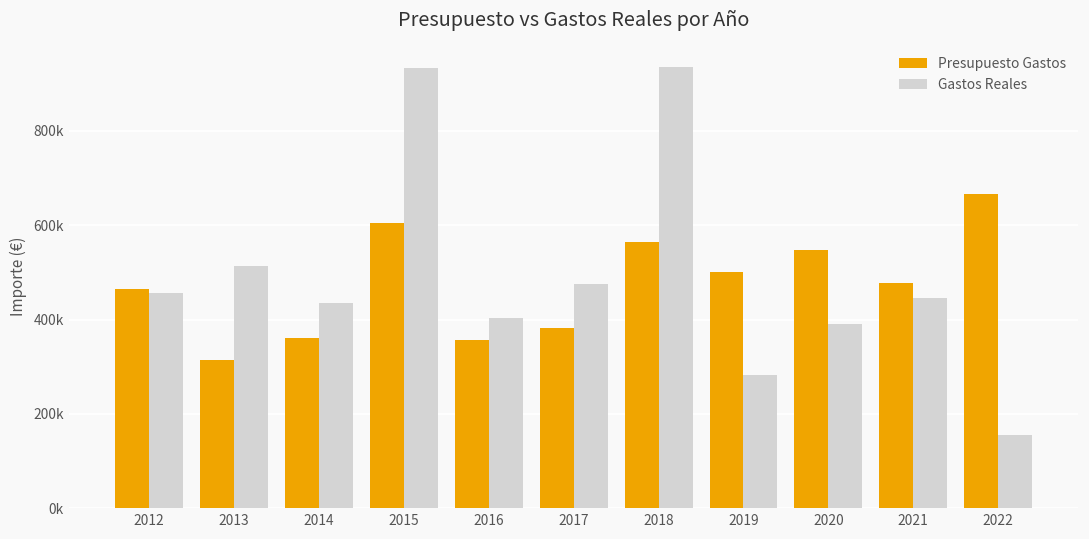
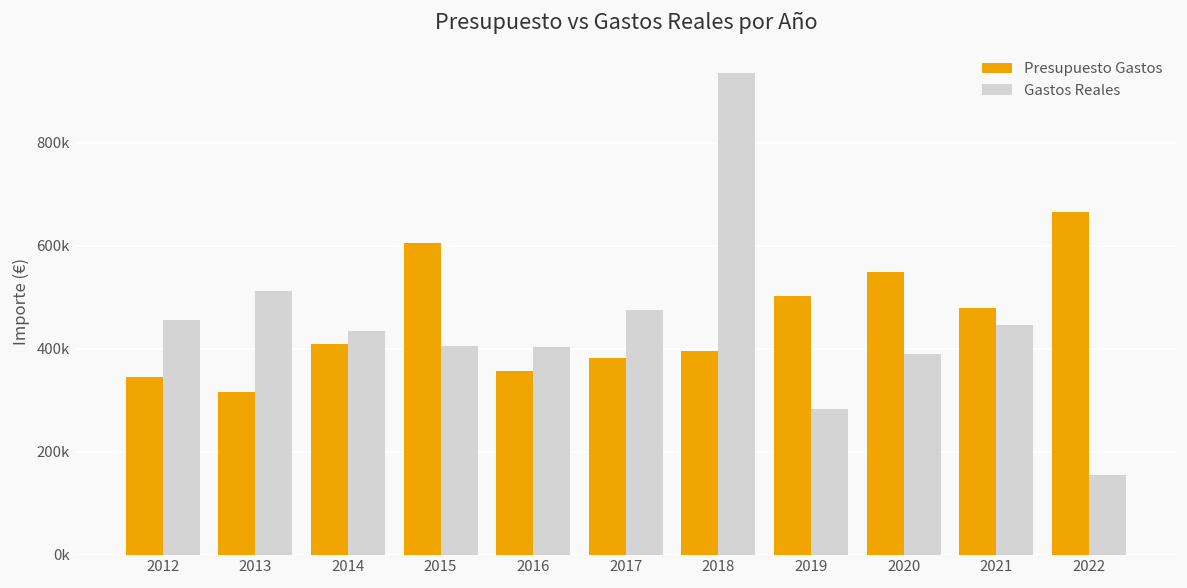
  {
    "Presupuesto Gastos": {
-     "2012": 460000,
+     "2012": 340000,
      "2013": 320000,
-     "2014": 360000,
+     "2014": 410000,
      "2015": 600000,
      "2016": 360000,
      "2017": 380000,
-     "2018": 560000,
+     "2018": 400000,
      "2019": 500000,
      "2020": 550000,
      "2021": 480000,
      "2022": 670000
    },
    "Gastos Reales": {
      "2012": 460000,
      "2013": 510000,
      "2014": 430000,
-     "2015": 930000,
+     "2015": 400000,
      "2016": 400000,
      "2017": 470000,
      "2018": 940000,
      "2019": 280000,
      "2020": 390000,
      "2021": 450000,
      "2022": 160000
    }
  }
